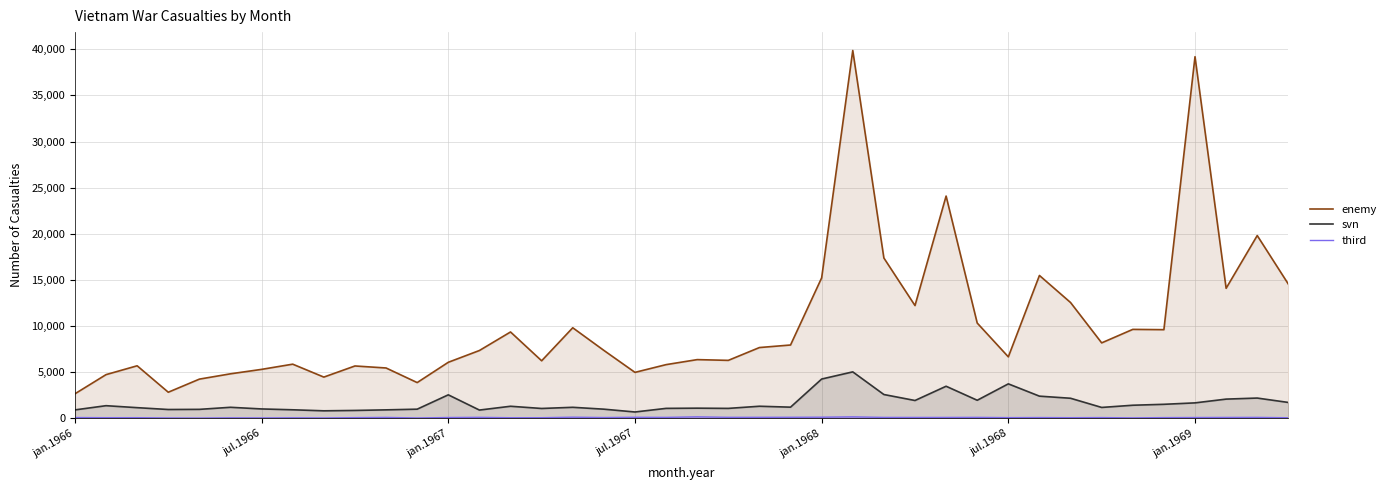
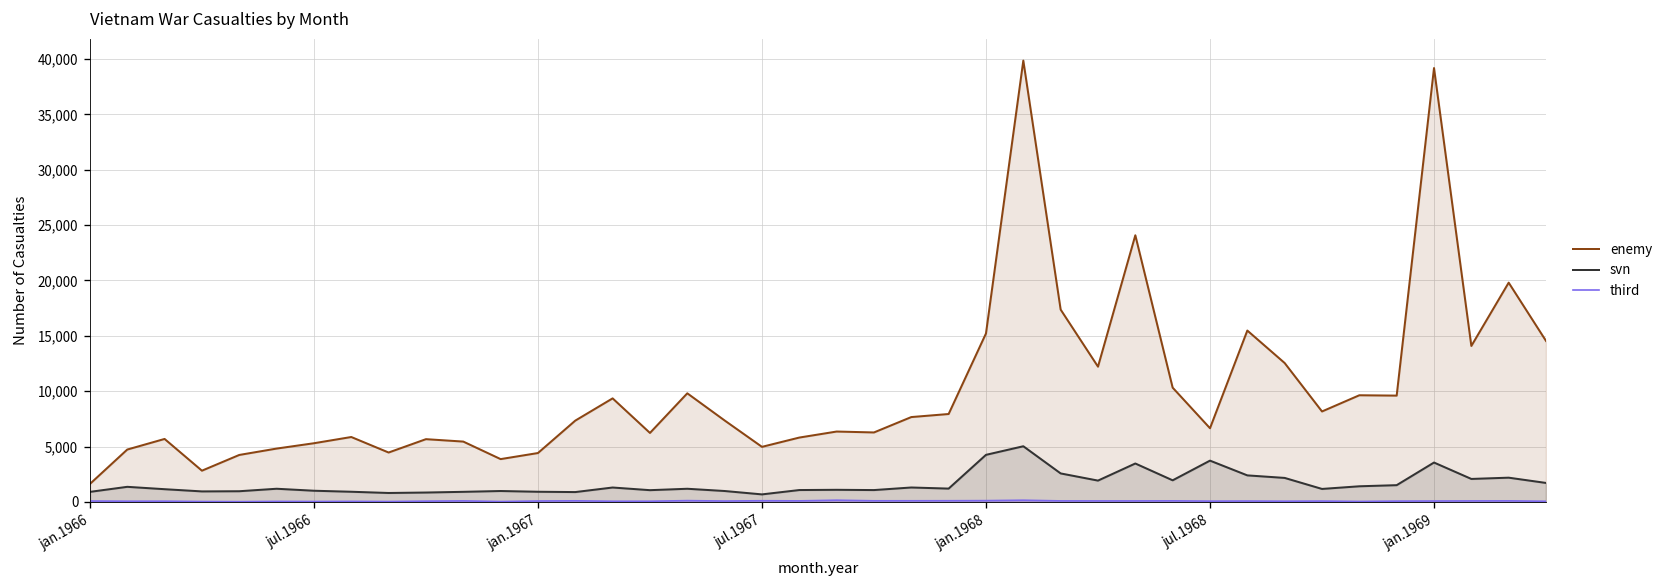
  {
    "enemy": {
-     "jan.1966": "3,000",
+     "jan.1966": "2,000",
      "jul.1966": "5,000",
-     "jan.1967": "6,000",
+     "jan.1967": "4,000",
      "jul.1967": "5,000",
      "jan.1968": "15,000",
      "jul.1968": "7,000",
      "jan.1969": "39,000"
    },
    "svn": {
      "jan.1966": "1,000",
      "jul.1966": "1,000",
-     "jan.1967": "3,000",
+     "jan.1967": "1,000",
      "jul.1967": "1,000",
      "jan.1968": "4,000",
      "jul.1968": "4,000",
-     "jan.1969": "2,000"
+     "jan.1969": "4,000"
    },
    "third": {
      "jan.1966": "0",
      "jul.1966": "0",
      "jan.1967": "0",
      "jul.1967": "0",
      "jan.1968": "0",
      "jul.1968": "0",
      "jan.1969": "0"
    }
  }
